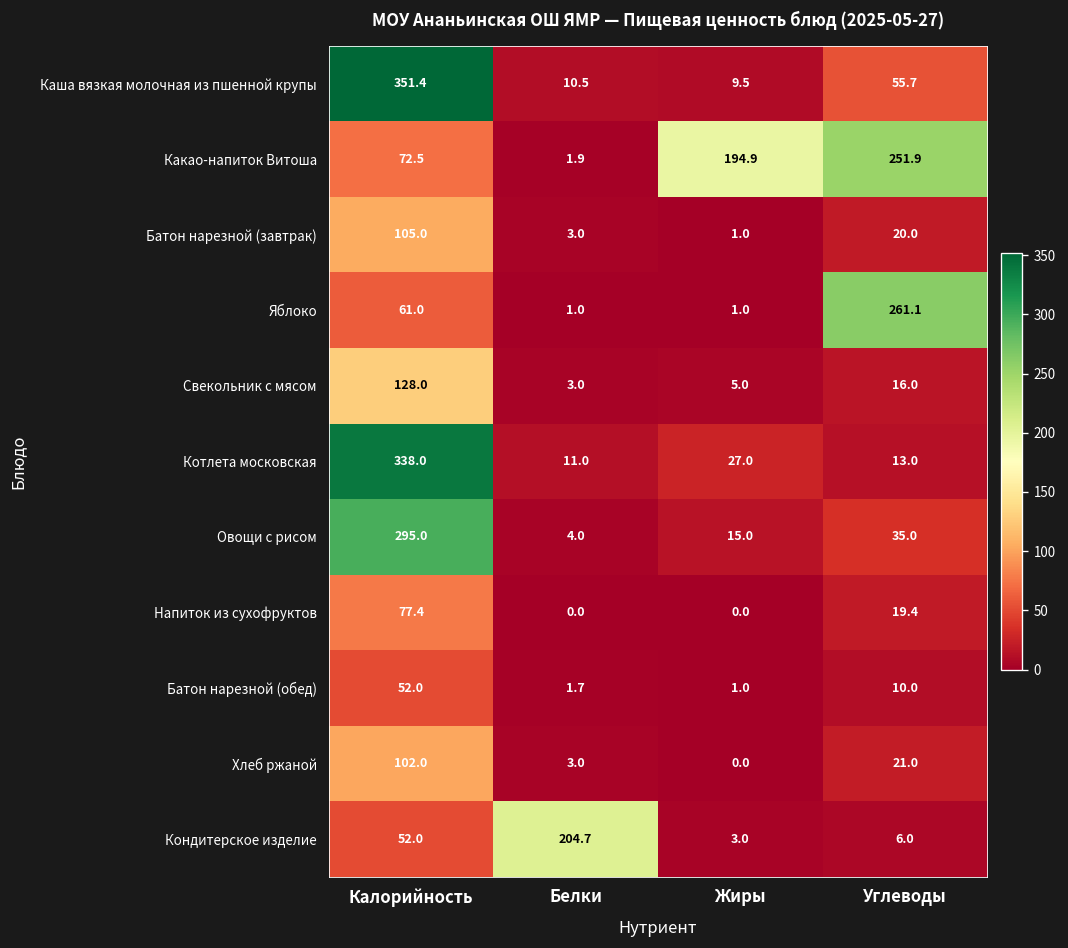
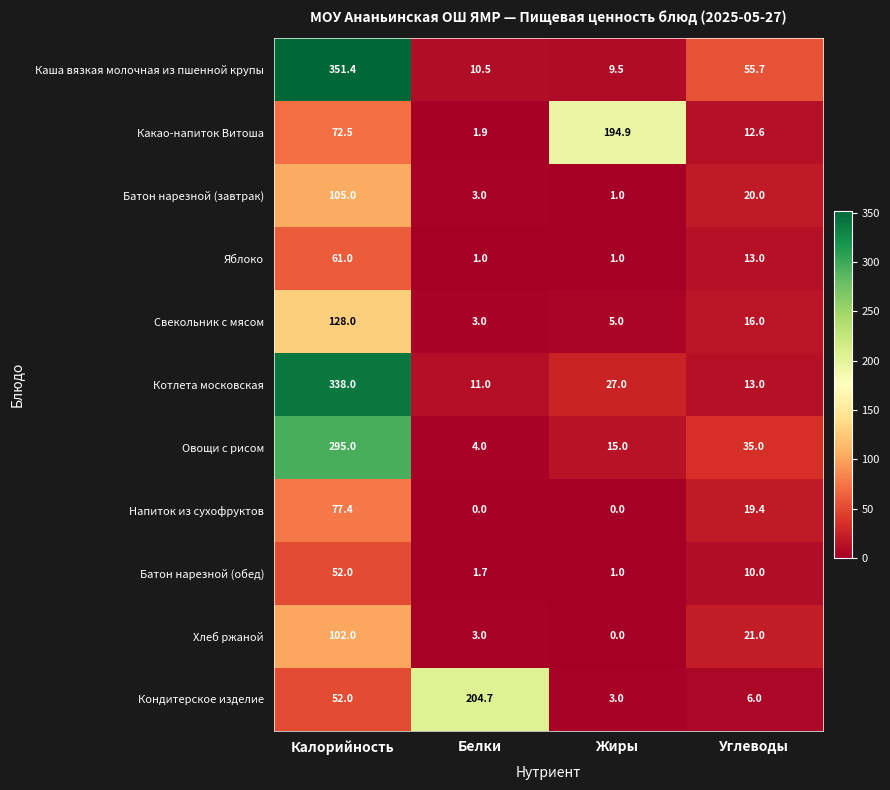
  {
    "Каша вязкая молочная из пшенной крупы": {
      "Калорийность": 351.4,
      "Белки": 10.5,
      "Жиры": 9.5,
      "Углеводы": 55.7
    },
    "Какао-напиток Витоша": {
      "Калорийность": 72.5,
      "Белки": 1.9,
      "Жиры": 194.9,
-     "Углеводы": 251.9
+     "Углеводы": 12.6
    },
    "Батон нарезной (завтрак)": {
      "Калорийность": 105.0,
      "Белки": 3.0,
      "Жиры": 1.0,
      "Углеводы": 20.0
    },
    "Яблоко": {
      "Калорийность": 61.0,
      "Белки": 1.0,
      "Жиры": 1.0,
-     "Углеводы": 261.1
+     "Углеводы": 13.0
    },
    "Свекольник с мясом": {
      "Калорийность": 128.0,
      "Белки": 3.0,
      "Жиры": 5.0,
      "Углеводы": 16.0
    },
    "Котлета московская": {
      "Калорийность": 338.0,
      "Белки": 11.0,
      "Жиры": 27.0,
      "Углеводы": 13.0
    },
    "Овощи с рисом": {
      "Калорийность": 295.0,
      "Белки": 4.0,
      "Жиры": 15.0,
      "Углеводы": 35.0
    },
    "Напиток из сухофруктов": {
      "Калорийность": 77.4,
      "Белки": 0.0,
      "Жиры": 0.0,
      "Углеводы": 19.4
    },
    "Батон нарезной (обед)": {
      "Калорийность": 52.0,
      "Белки": 1.7,
      "Жиры": 1.0,
      "Углеводы": 10.0
    },
    "Хлеб ржаной": {
      "Калорийность": 102.0,
      "Белки": 3.0,
      "Жиры": 0.0,
      "Углеводы": 21.0
    },
    "Кондитерское изделие": {
      "Калорийность": 52.0,
      "Белки": 204.7,
      "Жиры": 3.0,
      "Углеводы": 6.0
    }
  }
